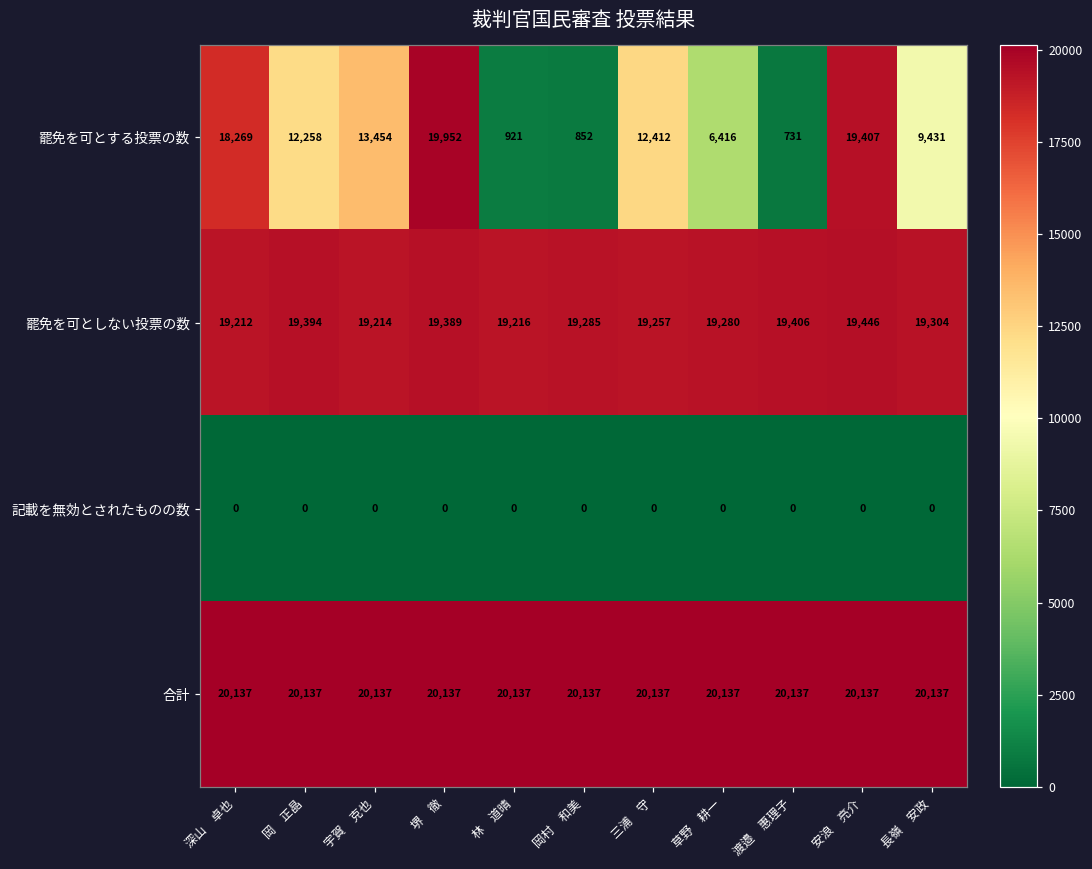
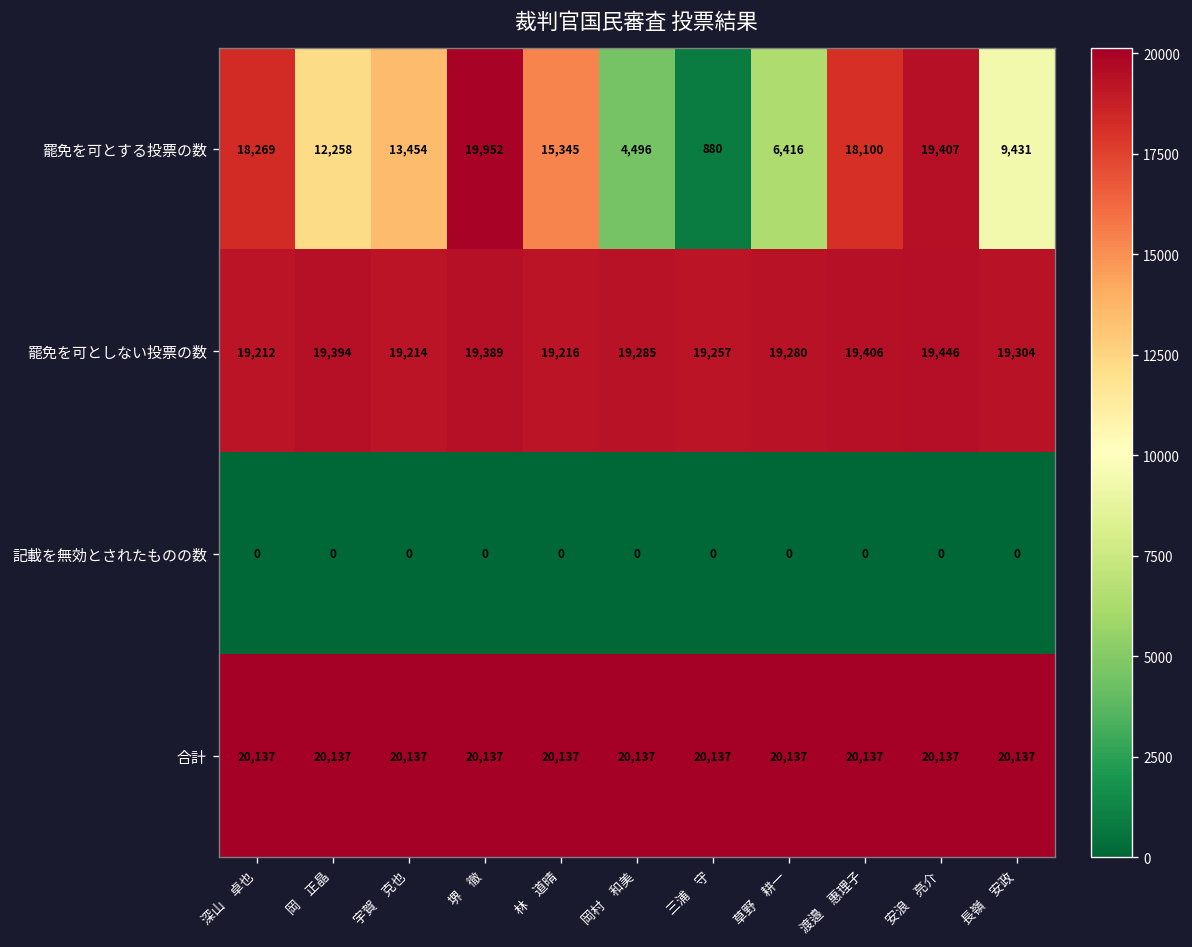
  {
    "罷免を可とする投票の数": {
      "深山 卓也": "18,269",
      "岡 正晶": "12,258",
      "宇賀 克也": "13,454",
      "堺 徹": "19,952",
-     "林 道晴": "921",
-     "岡村 和美": "852",
-     "三浦 守": "12,412",
+     "林 道晴": "15,345",
+     "岡村 和美": "4,496",
+     "三浦 守": "880",
      "草野 耕一": "6,416",
-     "渡邉 惠理子": "731",
+     "渡邉 惠理子": "18,100",
      "安浪 亮介": "19,407",
      "長嶺 安政": "9,431"
    },
    "罷免を可としない投票の数": {
      "深山 卓也": "19,212",
      "岡 正晶": "19,394",
      "宇賀 克也": "19,214",
      "堺 徹": "19,389",
      "林 道晴": "19,216",
      "岡村 和美": "19,285",
      "三浦 守": "19,257",
      "草野 耕一": "19,280",
      "渡邉 惠理子": "19,406",
      "安浪 亮介": "19,446",
      "長嶺 安政": "19,304"
    },
    "記載を無効とされたものの数": {
      "深山 卓也": "0",
      "岡 正晶": "0",
      "宇賀 克也": "0",
      "堺 徹": "0",
      "林 道晴": "0",
      "岡村 和美": "0",
      "三浦 守": "0",
      "草野 耕一": "0",
      "渡邉 惠理子": "0",
      "安浪 亮介": "0",
      "長嶺 安政": "0"
    },
    "合計": {
      "深山 卓也": "20,137",
      "岡 正晶": "20,137",
      "宇賀 克也": "20,137",
      "堺 徹": "20,137",
      "林 道晴": "20,137",
      "岡村 和美": "20,137",
      "三浦 守": "20,137",
      "草野 耕一": "20,137",
      "渡邉 惠理子": "20,137",
      "安浪 亮介": "20,137",
      "長嶺 安政": "20,137"
    }
  }
